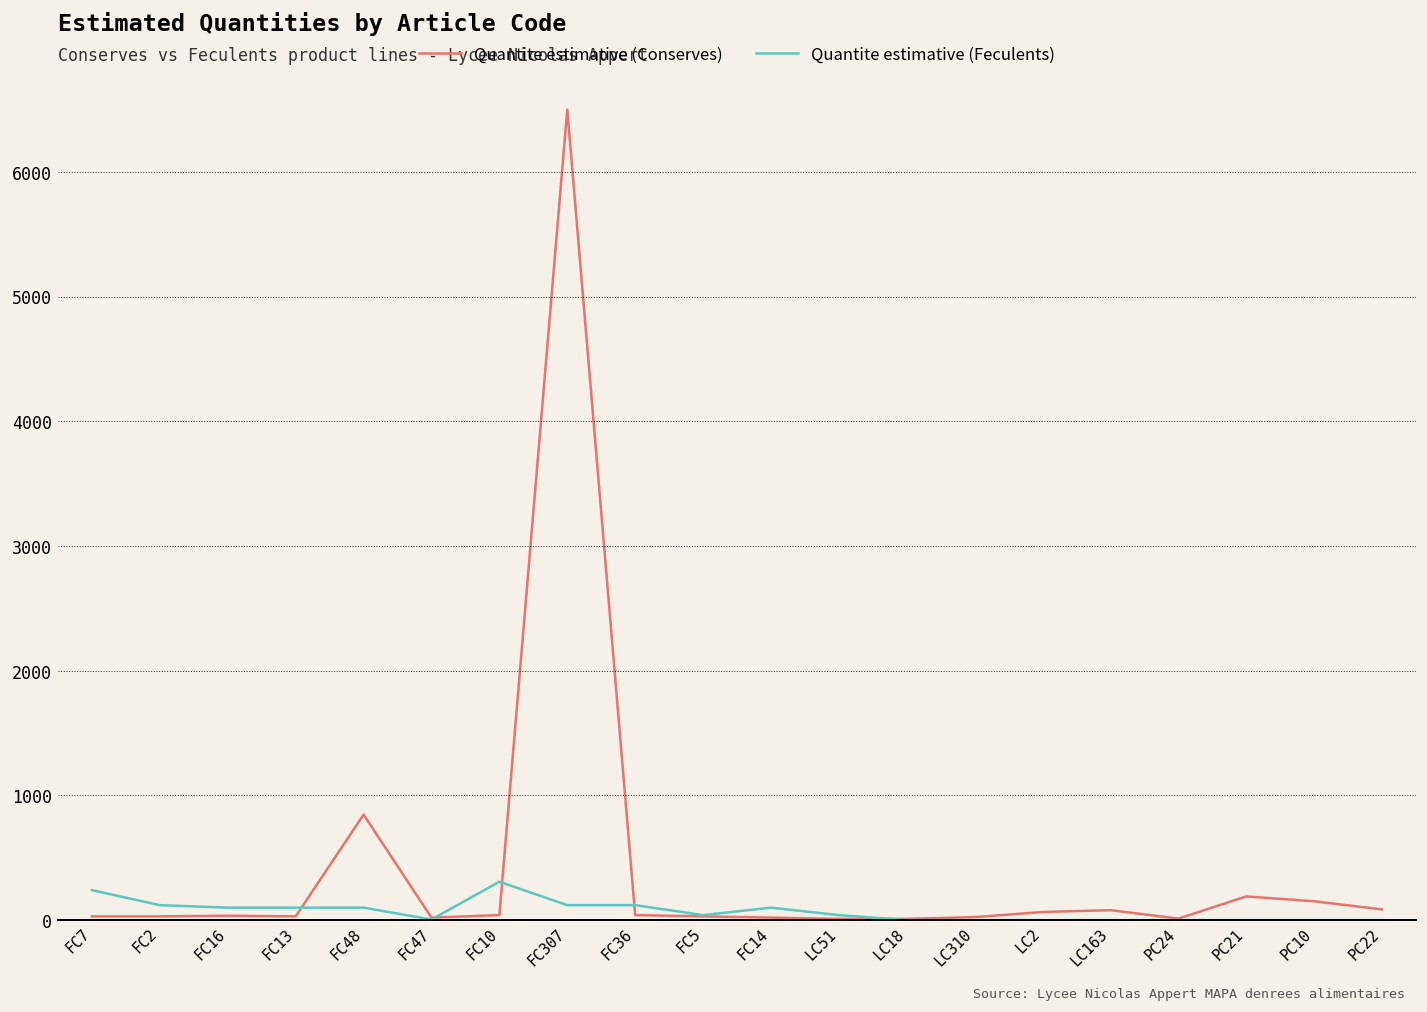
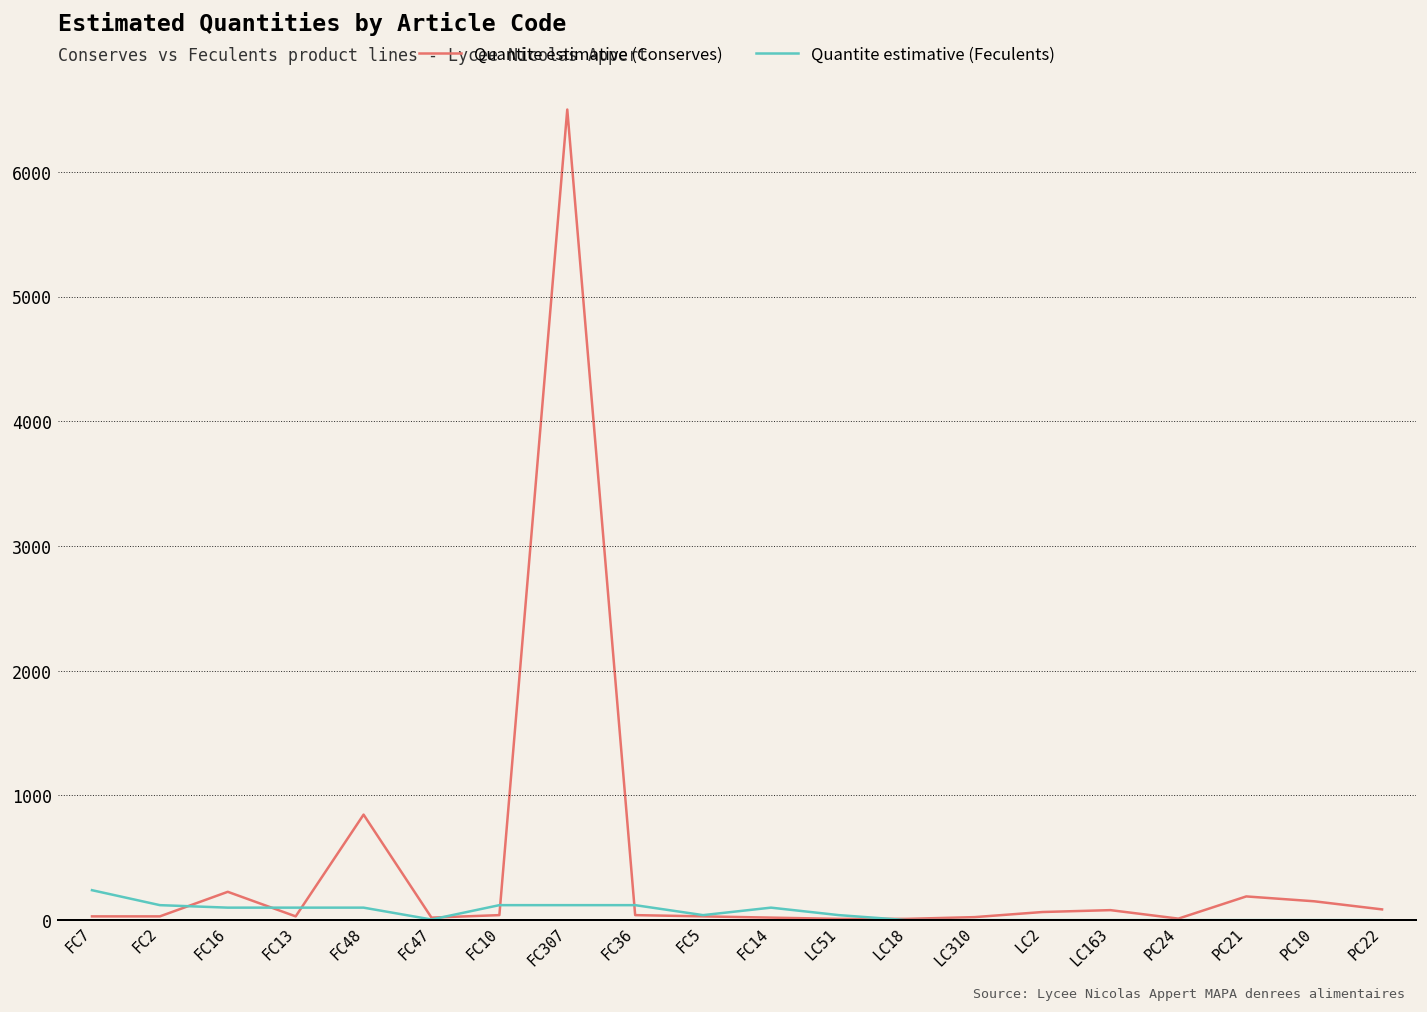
  {
    "Quantite estimative (Conserves)": {
      "FC7": 30,
      "FC2": 30,
-     "FC16": 40,
+     "FC16": 230,
      "FC13": 30,
      "FC48": 850,
      "FC10": 40,
      "FC307": 6500,
      "FC36": 40,
      "FC14": 20,
      "LC51": 10,
      "LC2": 70,
      "LC163": 80,
      "PC21": 190,
      "PC10": 150,
      "PC22": 90
    },
    "Quantite estimative (Feculents)": {
      "FC7": 240,
      "FC2": 120,
      "FC16": 100,
      "FC13": 100,
      "FC48": 100,
-     "FC10": 310,
+     "FC10": 120,
      "FC307": 120,
      "FC36": 120,
      "FC14": 100,
      "LC51": 40,
      "LC2": 0,
      "LC163": 0,
      "PC21": 0,
      "PC10": 0,
      "PC22": 0
    }
  }
